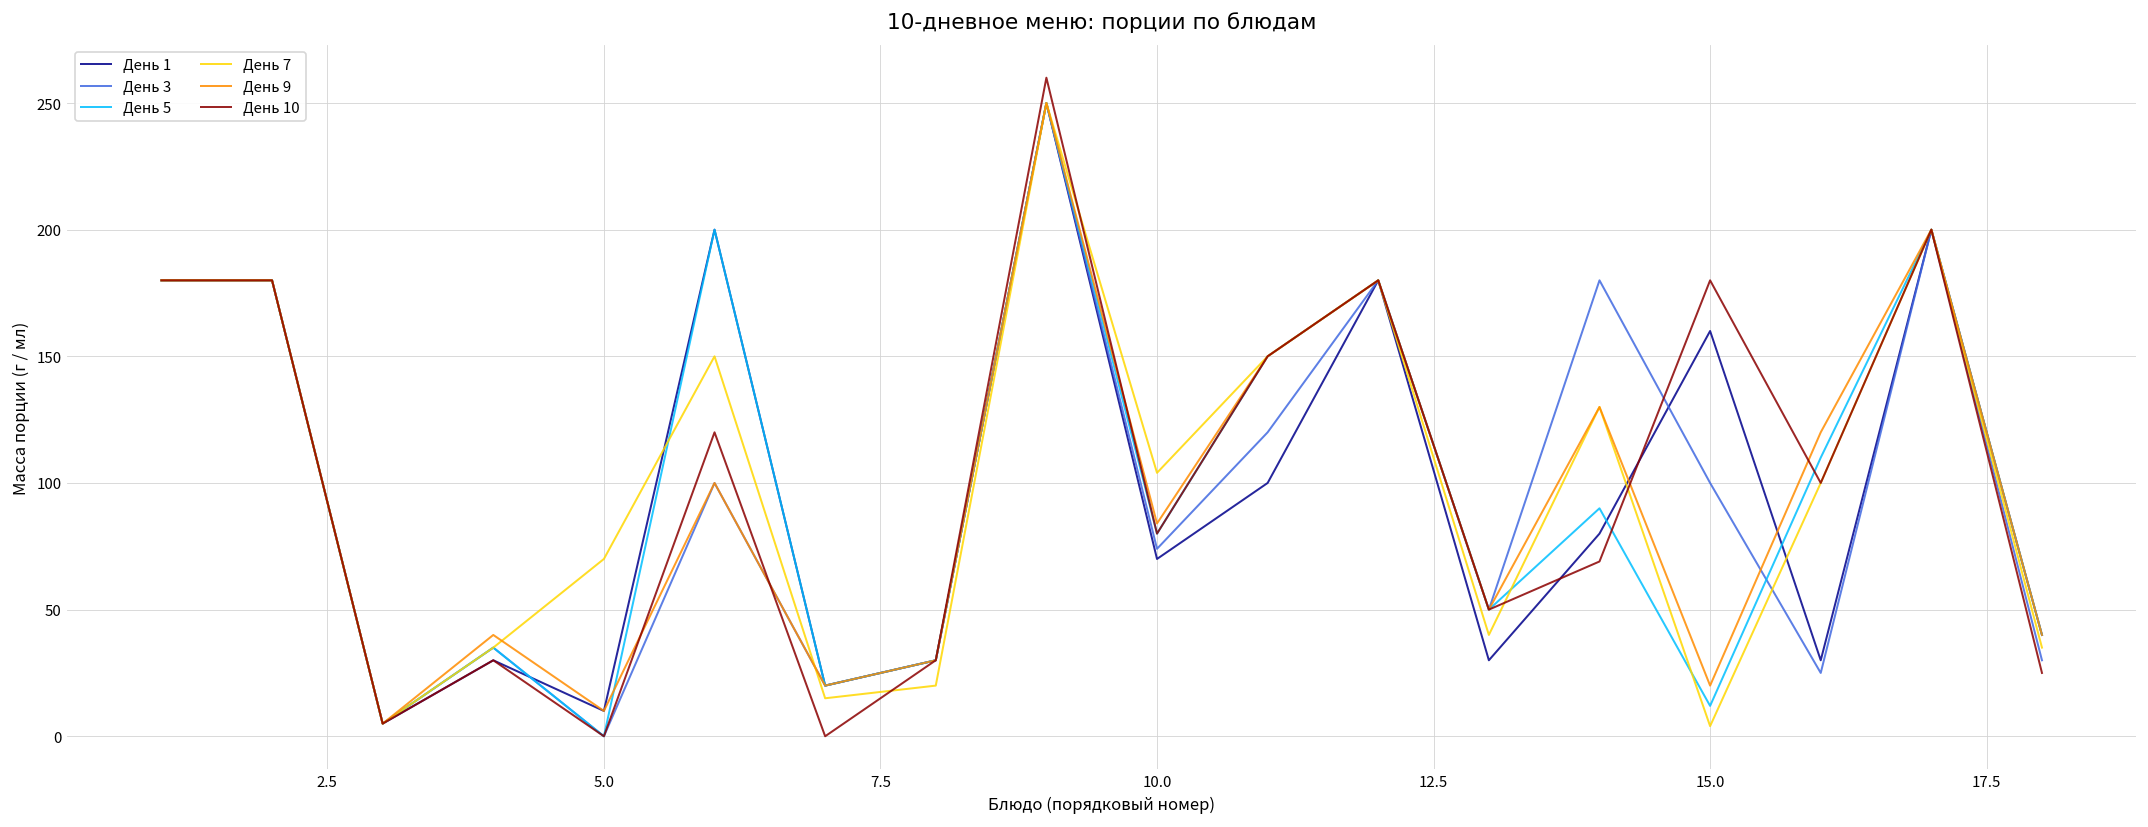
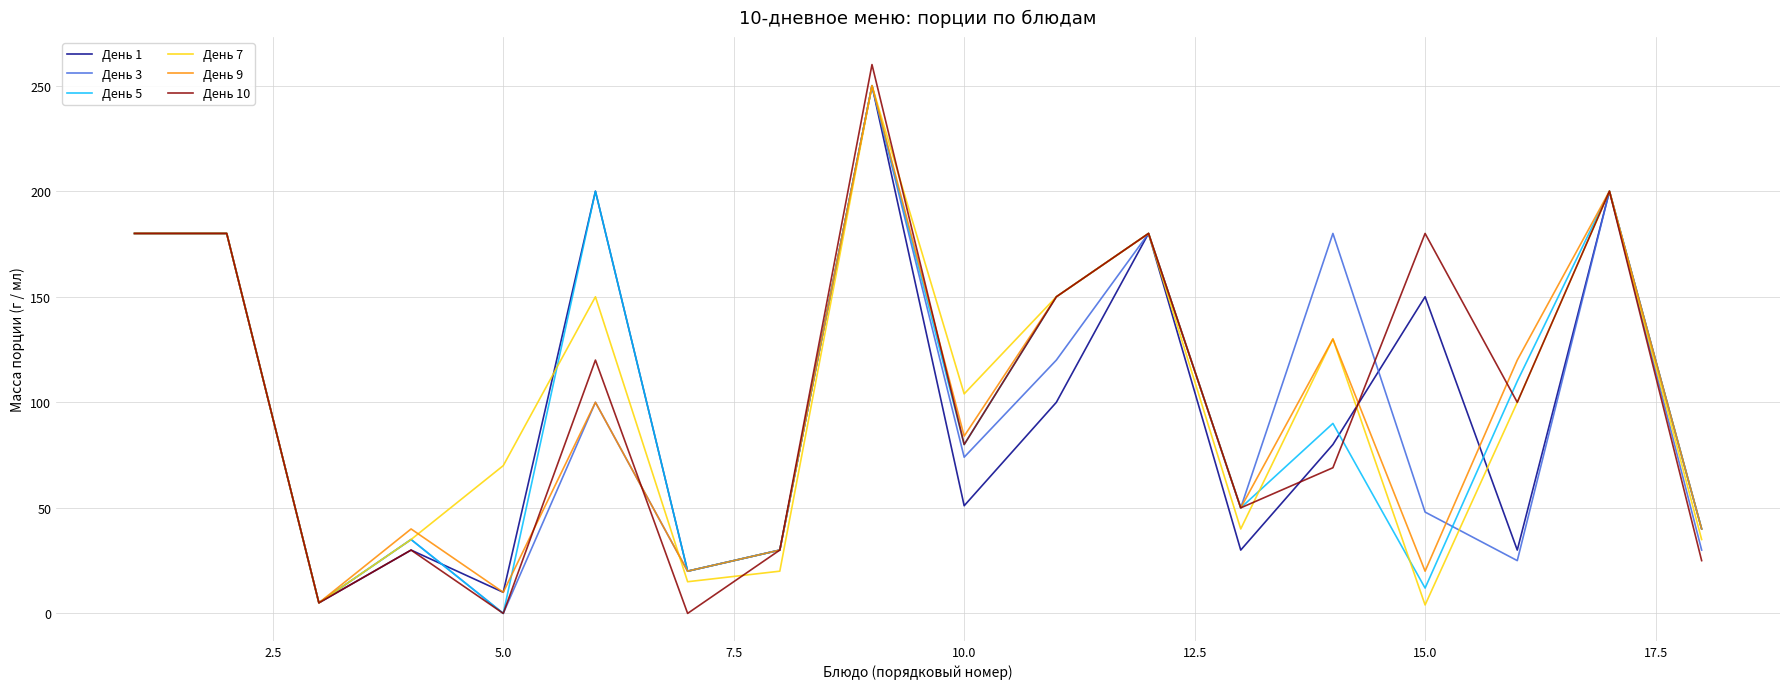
  {
    "День 1": {
-     "10.0": 70,
-     "15.0": 160
+     "10.0": 51,
+     "15.0": 150
    },
    "День 3": {
      "10.0": 74,
-     "15.0": 100
+     "15.0": 48
    },
    "День 5": {
      "15.0": 12
    },
    "День 7": {
      "5.0": 70,
      "10.0": 104,
      "15.0": 4
    },
    "День 9": {
      "10.0": 84,
      "15.0": 20
    },
    "День 10": {
      "15.0": 180
    }
  }
